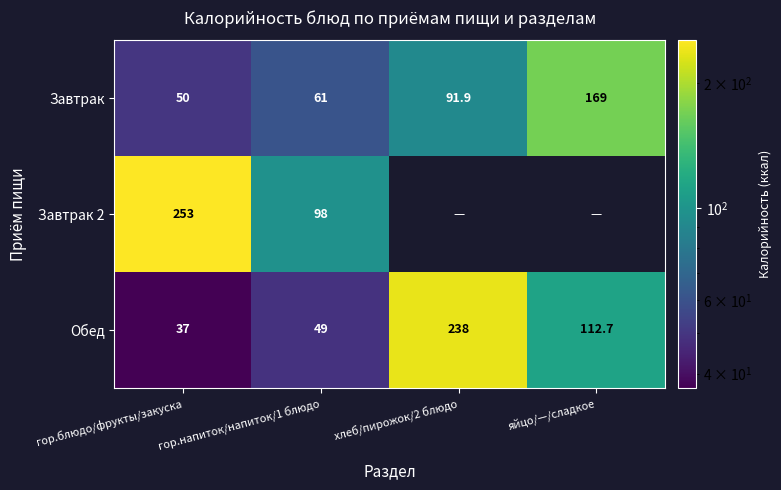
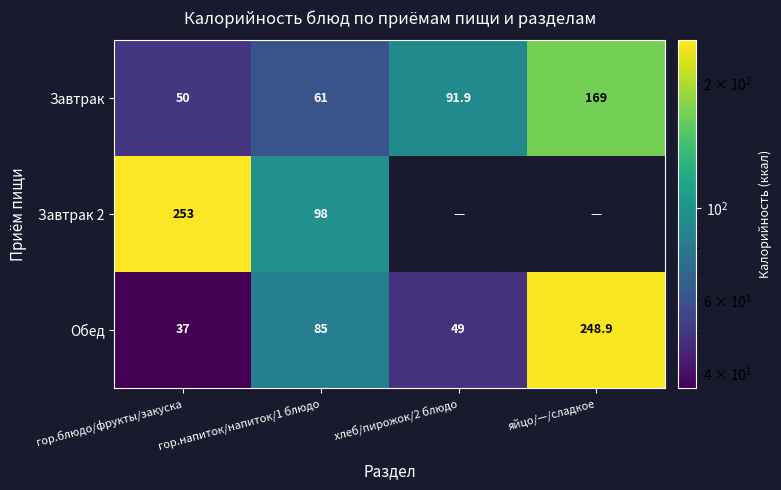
  {
    "Завтрак": {
      "гор.блюдо/фрукты/закуска": 50,
      "гор.напиток/напиток/1 блюдо": 61,
      "хлеб/пирожок/2 блюдо": 91.9,
      "яйцо/—/сладкое": 169
    },
    "Завтрак 2": {
      "гор.блюдо/фрукты/закуска": 253,
      "гор.напиток/напиток/1 блюдо": 98
    },
    "Обед": {
      "гор.блюдо/фрукты/закуска": 37,
-     "гор.напиток/напиток/1 блюдо": 49,
-     "хлеб/пирожок/2 блюдо": 238,
-     "яйцо/—/сладкое": 112.7
+     "гор.напиток/напиток/1 блюдо": 85,
+     "хлеб/пирожок/2 блюдо": 49,
+     "яйцо/—/сладкое": 248.9
    }
  }
